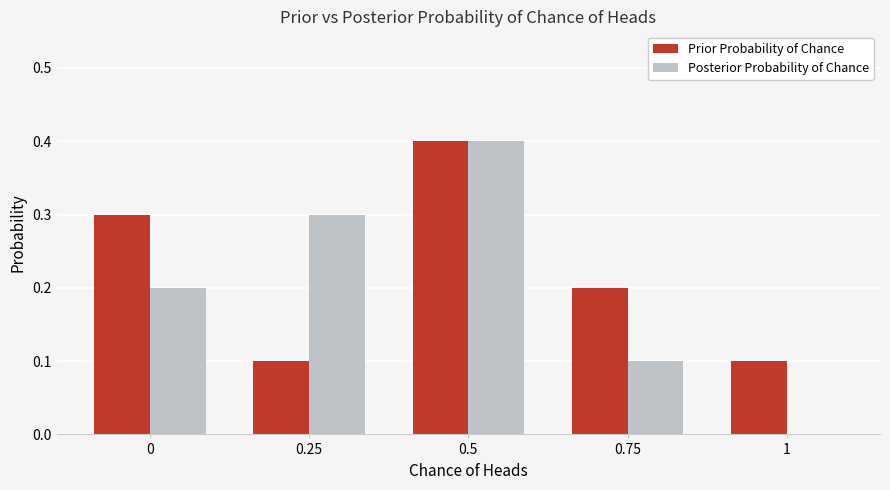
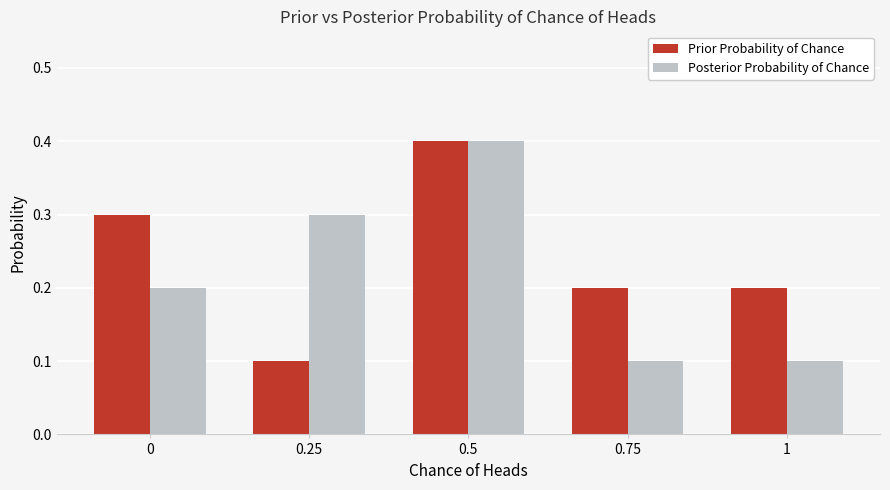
  {
    "Prior Probability of Chance": {
      "0": 0.3,
      "0.25": 0.1,
      "0.5": 0.4,
      "0.75": 0.2,
-     "1": 0.1
+     "1": 0.2
    },
    "Posterior Probability of Chance": {
      "0": 0.2,
      "0.25": 0.3,
      "0.5": 0.4,
      "0.75": 0.1,
-     "1": 0.0
+     "1": 0.1
    }
  }
